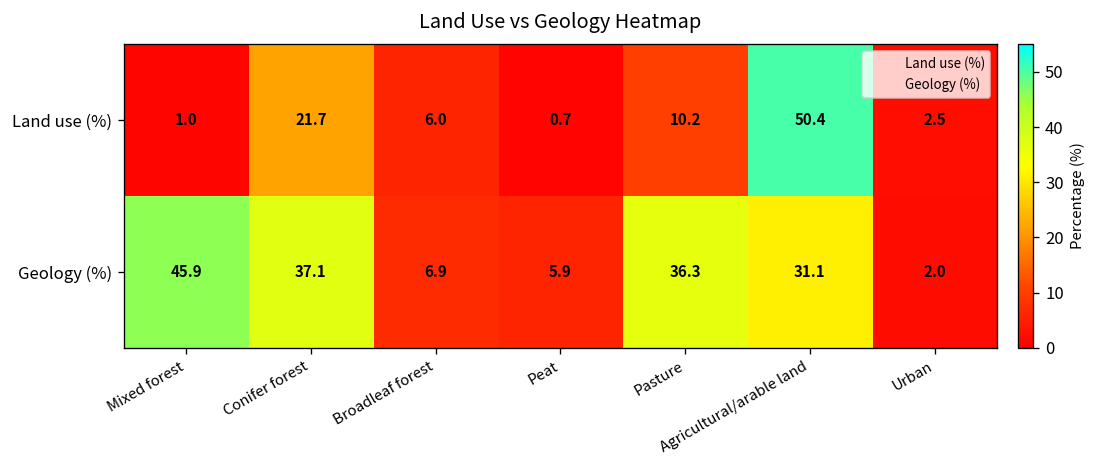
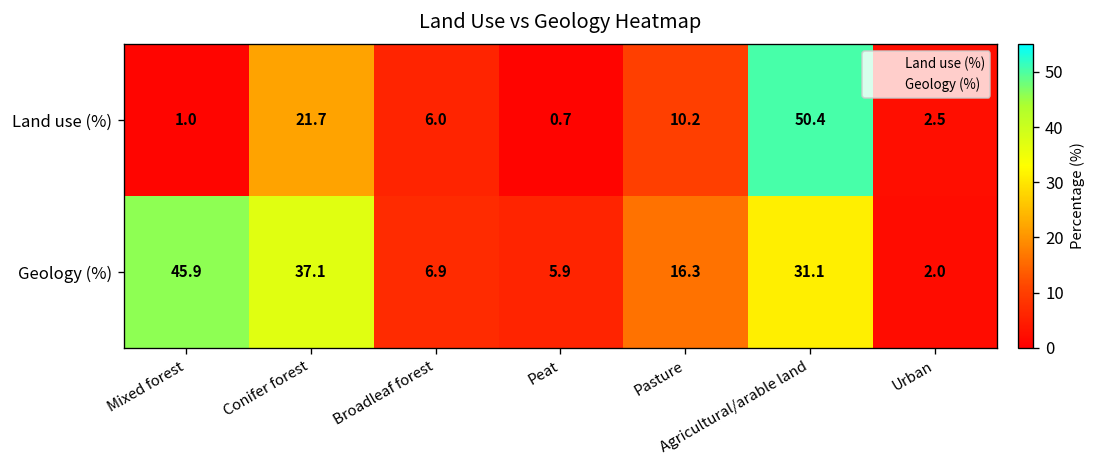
  {
    "Land use (%)": {
      "Mixed forest": 1.0,
      "Conifer forest": 21.7,
      "Broadleaf forest": 6.0,
      "Peat": 0.7,
      "Pasture": 10.2,
      "Agricultural/arable land": 50.4,
      "Urban": 2.5
    },
    "Geology (%)": {
      "Mixed forest": 45.9,
      "Conifer forest": 37.1,
      "Broadleaf forest": 6.9,
      "Peat": 5.9,
-     "Pasture": 36.3,
+     "Pasture": 16.3,
      "Agricultural/arable land": 31.1,
      "Urban": 2.0
    }
  }
